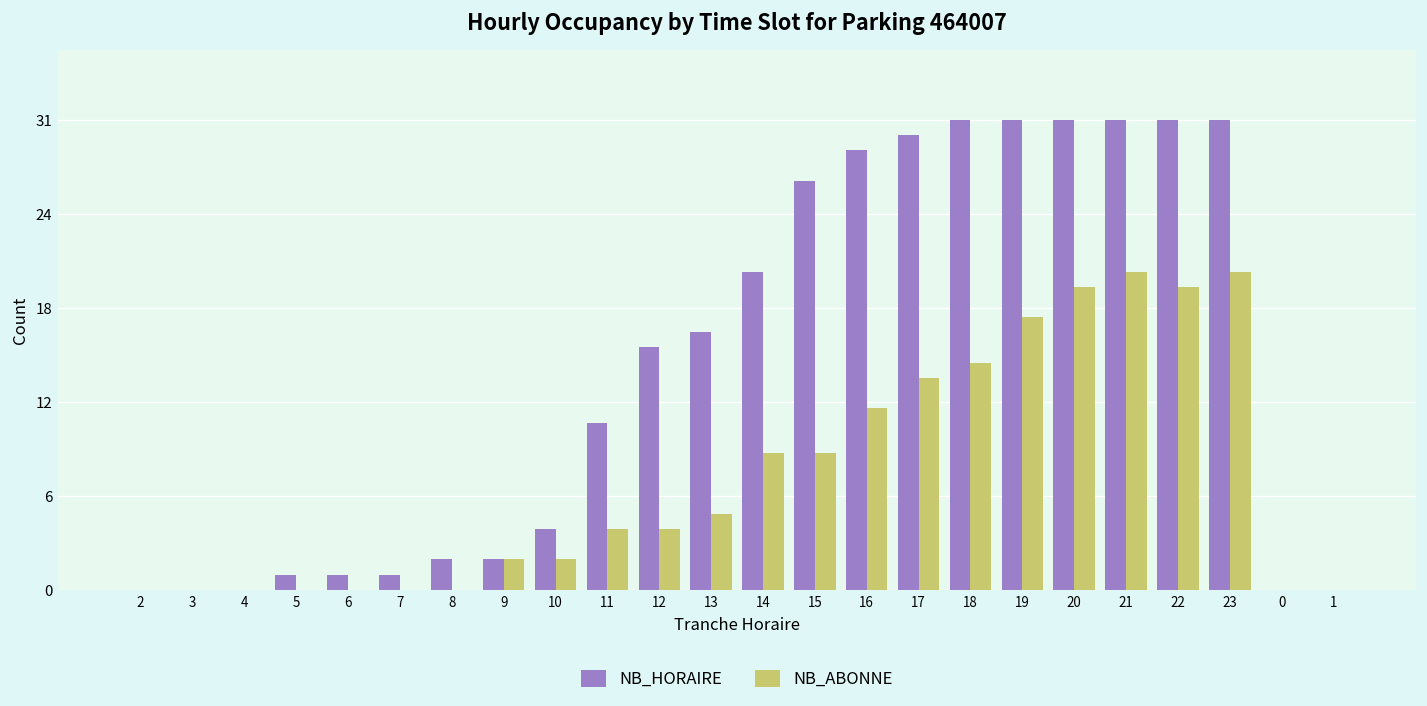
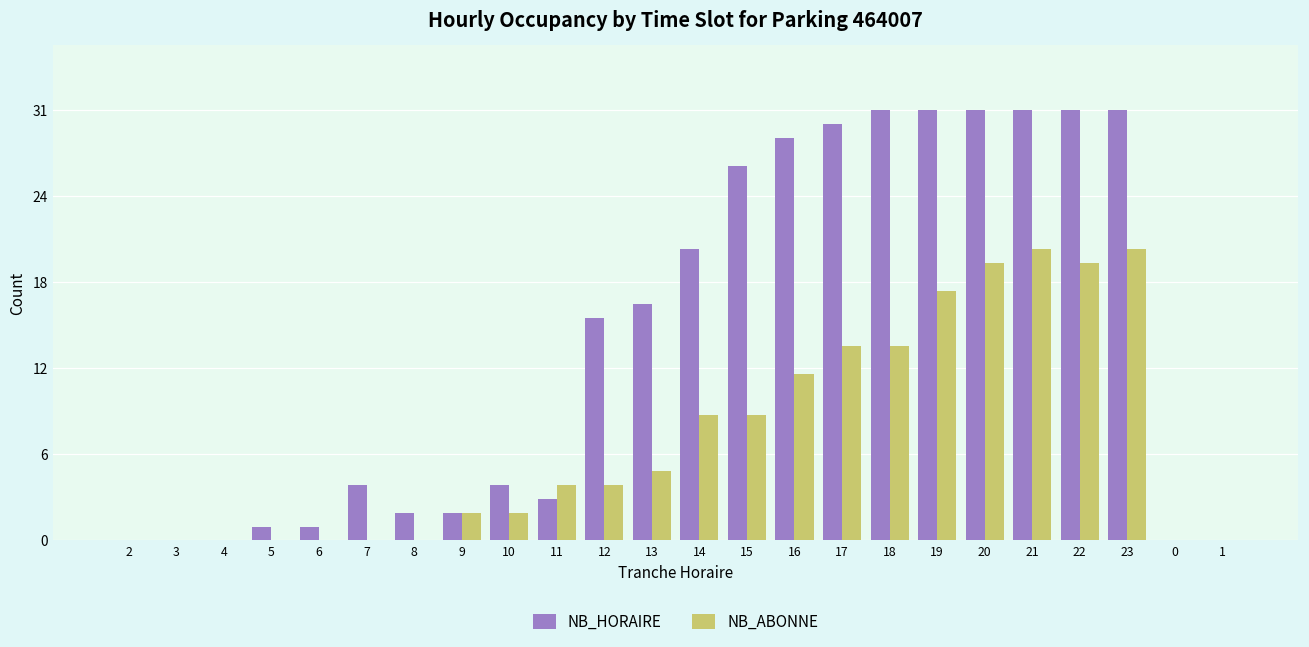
  {
    "NB_HORAIRE": {
      "2": 0,
      "3": 0,
      "4": 0,
      "5": 1,
      "6": 1,
-     "7": 1,
+     "7": 4,
      "8": 2,
      "9": 2,
      "10": 4,
-     "11": 11,
+     "11": 3,
      "12": 16,
      "13": 17,
      "14": 21,
      "15": 27,
      "16": 29,
      "17": 30,
      "18": 31,
      "19": 31,
      "20": 31,
      "21": 31,
      "22": 31,
      "23": 31,
      "0": 0,
      "1": 0
    },
    "NB_ABONNE": {
      "2": 0,
      "3": 0,
      "4": 0,
      "5": 0,
      "6": 0,
      "7": 0,
      "8": 0,
      "9": 2,
      "10": 2,
      "11": 4,
      "12": 4,
      "13": 5,
      "14": 9,
      "15": 9,
      "16": 12,
      "17": 14,
-     "18": 15,
+     "18": 14,
      "19": 18,
      "20": 20,
      "21": 21,
      "22": 20,
      "23": 21,
      "0": 0,
      "1": 0
    }
  }
